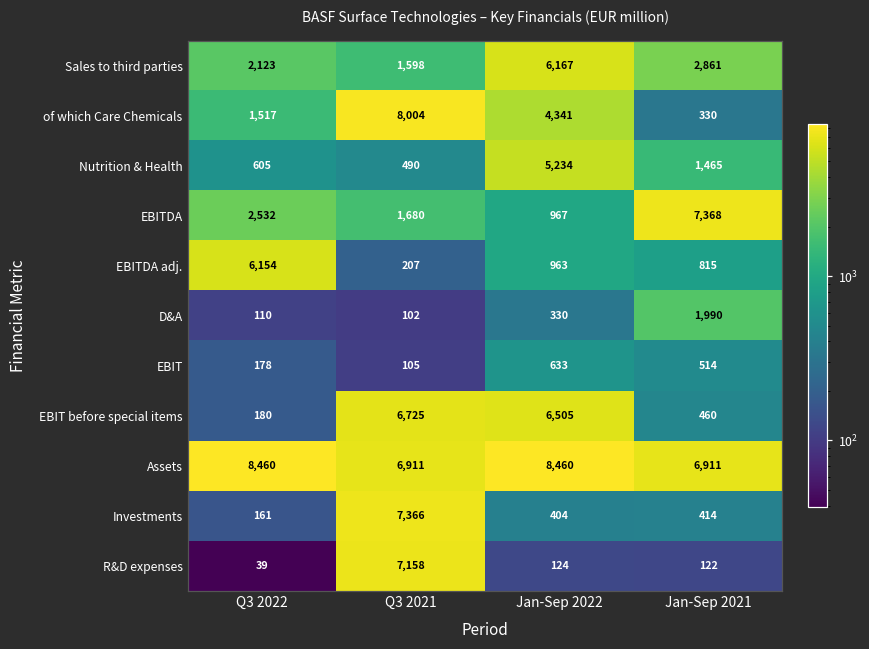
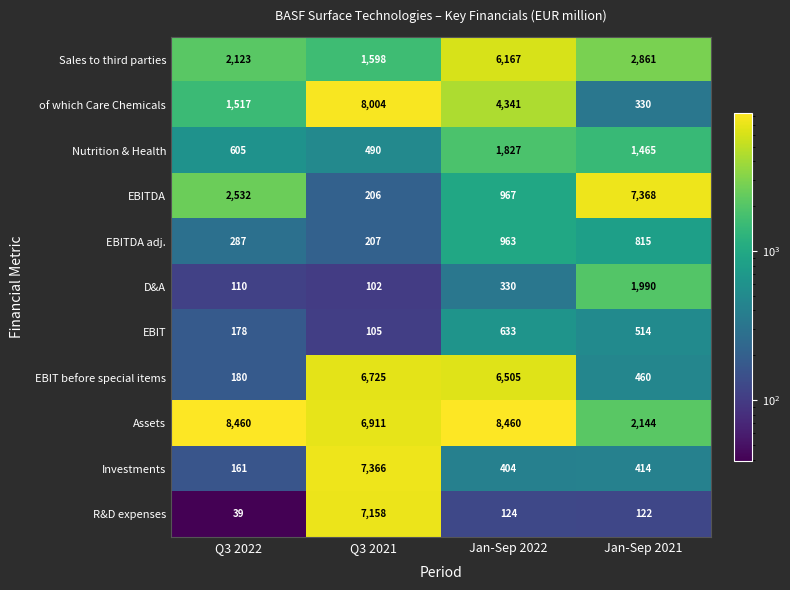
  {
    "Sales to third parties": {
      "Q3 2022": "2,123",
      "Q3 2021": "1,598",
      "Jan-Sep 2022": "6,167",
      "Jan-Sep 2021": "2,861"
    },
    "of which Care Chemicals": {
      "Q3 2022": "1,517",
      "Q3 2021": "8,004",
      "Jan-Sep 2022": "4,341",
      "Jan-Sep 2021": "330"
    },
    "Nutrition & Health": {
      "Q3 2022": "605",
      "Q3 2021": "490",
-     "Jan-Sep 2022": "5,234",
+     "Jan-Sep 2022": "1,827",
      "Jan-Sep 2021": "1,465"
    },
    "EBITDA": {
      "Q3 2022": "2,532",
-     "Q3 2021": "1,680",
+     "Q3 2021": "206",
      "Jan-Sep 2022": "967",
      "Jan-Sep 2021": "7,368"
    },
    "EBITDA adj.": {
-     "Q3 2022": "6,154",
+     "Q3 2022": "287",
      "Q3 2021": "207",
      "Jan-Sep 2022": "963",
      "Jan-Sep 2021": "815"
    },
    "D&A": {
      "Q3 2022": "110",
      "Q3 2021": "102",
      "Jan-Sep 2022": "330",
      "Jan-Sep 2021": "1,990"
    },
    "EBIT": {
      "Q3 2022": "178",
      "Q3 2021": "105",
      "Jan-Sep 2022": "633",
      "Jan-Sep 2021": "514"
    },
    "EBIT before special items": {
      "Q3 2022": "180",
      "Q3 2021": "6,725",
      "Jan-Sep 2022": "6,505",
      "Jan-Sep 2021": "460"
    },
    "Assets": {
      "Q3 2022": "8,460",
      "Q3 2021": "6,911",
      "Jan-Sep 2022": "8,460",
-     "Jan-Sep 2021": "6,911"
+     "Jan-Sep 2021": "2,144"
    },
    "Investments": {
      "Q3 2022": "161",
      "Q3 2021": "7,366",
      "Jan-Sep 2022": "404",
      "Jan-Sep 2021": "414"
    },
    "R&D expenses": {
      "Q3 2022": "39",
      "Q3 2021": "7,158",
      "Jan-Sep 2022": "124",
      "Jan-Sep 2021": "122"
    }
  }
